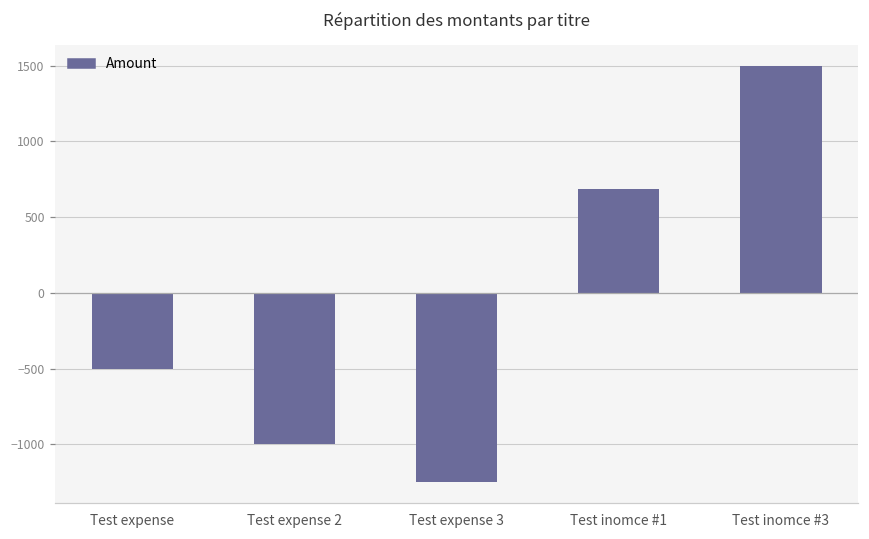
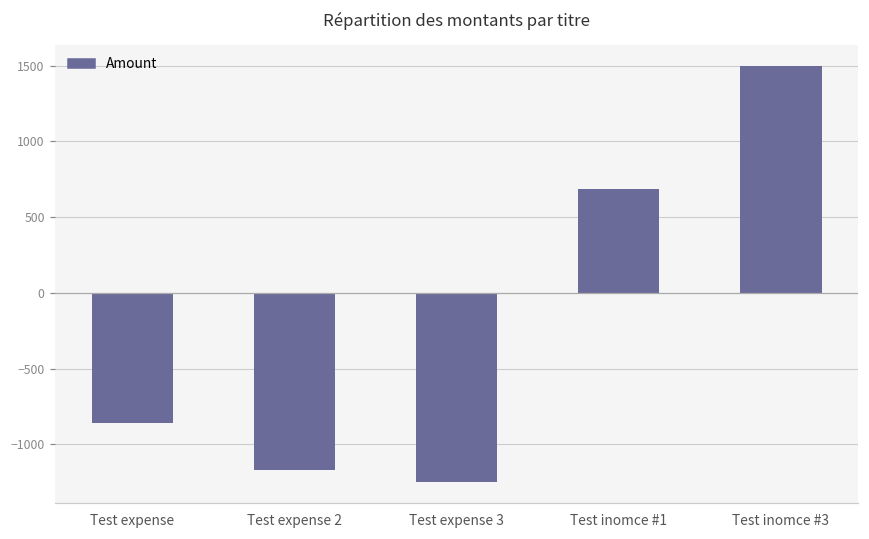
  {
-   "Test expense": -500,
-   "Test expense 2": -1000,
+   "Test expense": -860,
+   "Test expense 2": -1170,
    "Test expense 3": -1250,
    "Test inomce #1": 680,
    "Test inomce #3": 1500
  }
